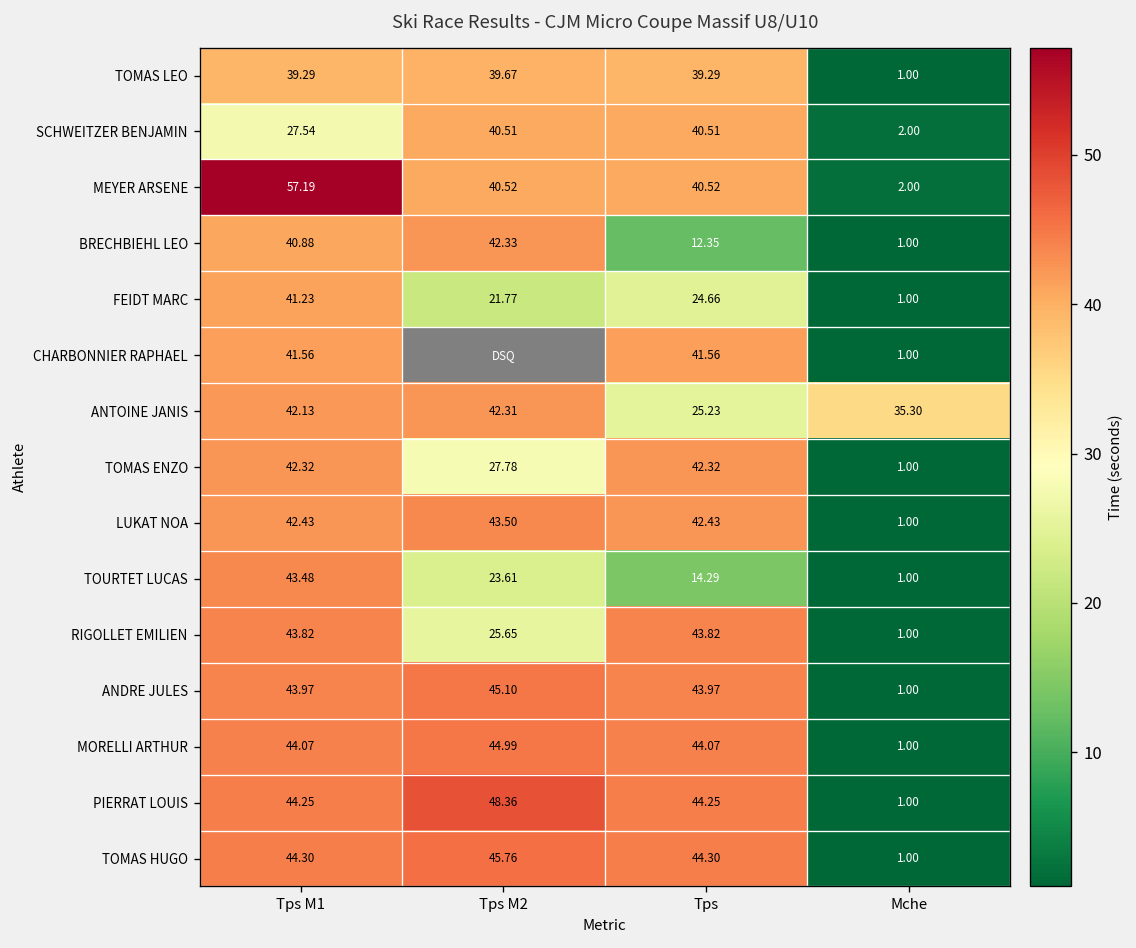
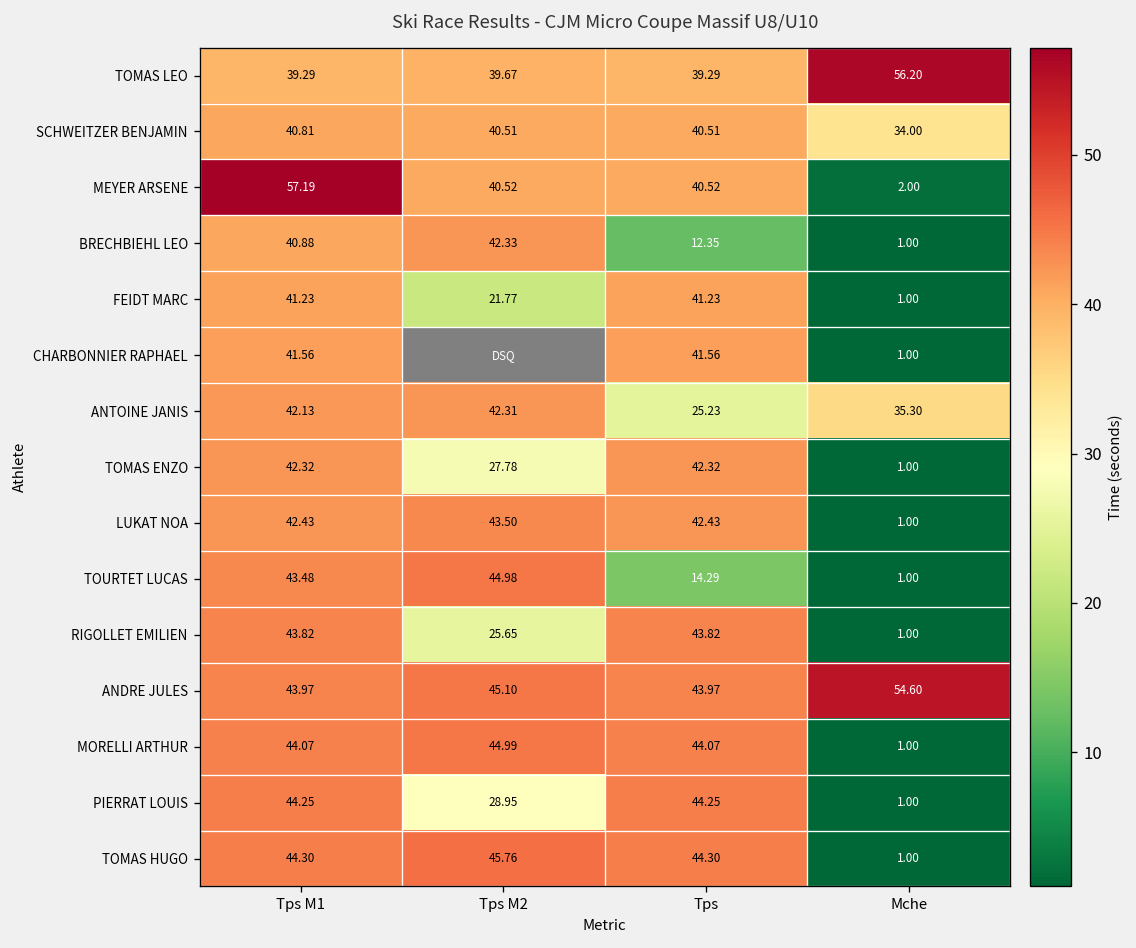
  {
    "TOMAS LEO": {
      "Tps M1": 39.29,
      "Tps M2": 39.67,
      "Tps": 39.29,
-     "Mche": 1.00
+     "Mche": 56.20
    },
    "SCHWEITZER BENJAMIN": {
-     "Tps M1": 27.54,
+     "Tps M1": 40.81,
      "Tps M2": 40.51,
      "Tps": 40.51,
-     "Mche": 2.00
+     "Mche": 34.00
    },
    "MEYER ARSENE": {
      "Tps M1": 57.19,
      "Tps M2": 40.52,
      "Tps": 40.52,
      "Mche": 2.00
    },
    "BRECHBIEHL LEO": {
      "Tps M1": 40.88,
      "Tps M2": 42.33,
      "Tps": 12.35,
      "Mche": 1.00
    },
    "FEIDT MARC": {
      "Tps M1": 41.23,
      "Tps M2": 21.77,
-     "Tps": 24.66,
+     "Tps": 41.23,
      "Mche": 1.00
    },
    "CHARBONNIER RAPHAEL": {
      "Tps M1": 41.56,
      "Tps": 41.56,
      "Mche": 1.00
    },
    "ANTOINE JANIS": {
      "Tps M1": 42.13,
      "Tps M2": 42.31,
      "Tps": 25.23,
      "Mche": 35.30
    },
    "TOMAS ENZO": {
      "Tps M1": 42.32,
      "Tps M2": 27.78,
      "Tps": 42.32,
      "Mche": 1.00
    },
    "LUKAT NOA": {
      "Tps M1": 42.43,
      "Tps M2": 43.50,
      "Tps": 42.43,
      "Mche": 1.00
    },
    "TOURTET LUCAS": {
      "Tps M1": 43.48,
-     "Tps M2": 23.61,
+     "Tps M2": 44.98,
      "Tps": 14.29,
      "Mche": 1.00
    },
    "RIGOLLET EMILIEN": {
      "Tps M1": 43.82,
      "Tps M2": 25.65,
      "Tps": 43.82,
      "Mche": 1.00
    },
    "ANDRE JULES": {
      "Tps M1": 43.97,
      "Tps M2": 45.10,
      "Tps": 43.97,
-     "Mche": 1.00
+     "Mche": 54.60
    },
    "MORELLI ARTHUR": {
      "Tps M1": 44.07,
      "Tps M2": 44.99,
      "Tps": 44.07,
      "Mche": 1.00
    },
    "PIERRAT LOUIS": {
      "Tps M1": 44.25,
-     "Tps M2": 48.36,
+     "Tps M2": 28.95,
      "Tps": 44.25,
      "Mche": 1.00
    },
    "TOMAS HUGO": {
      "Tps M1": 44.30,
      "Tps M2": 45.76,
      "Tps": 44.30,
      "Mche": 1.00
    }
  }
